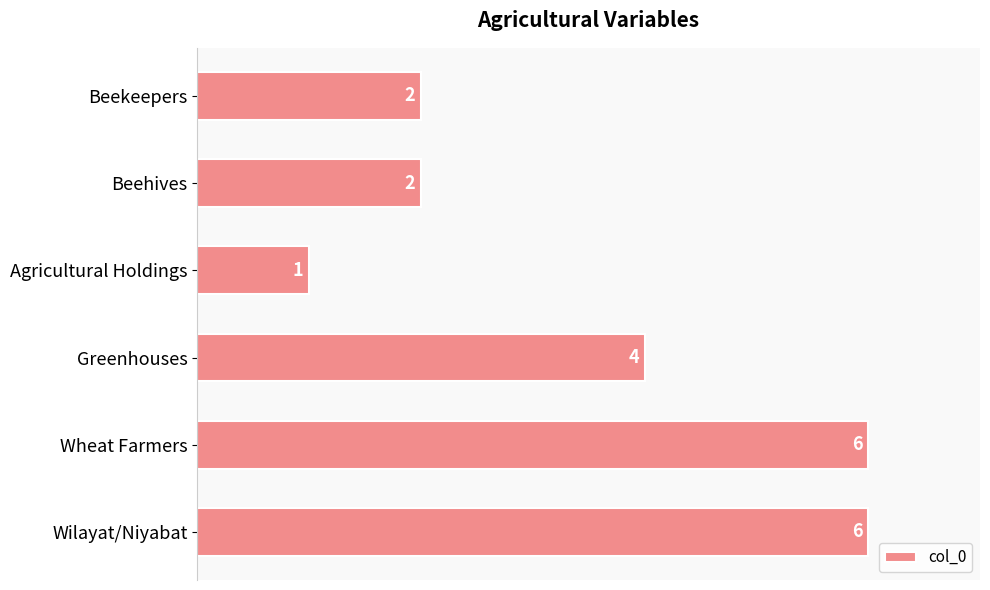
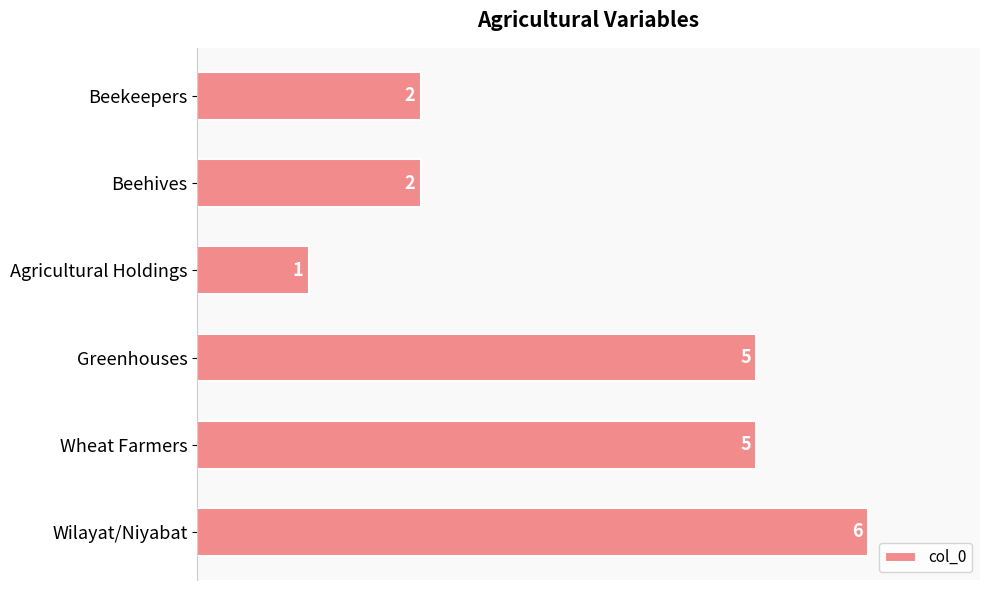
  {
    "Beekeepers": 2,
    "Beehives": 2,
    "Agricultural Holdings": 1,
-   "Greenhouses": 4,
-   "Wheat Farmers": 6,
+   "Greenhouses": 5,
+   "Wheat Farmers": 5,
    "Wilayat/Niyabat": 6
  }
